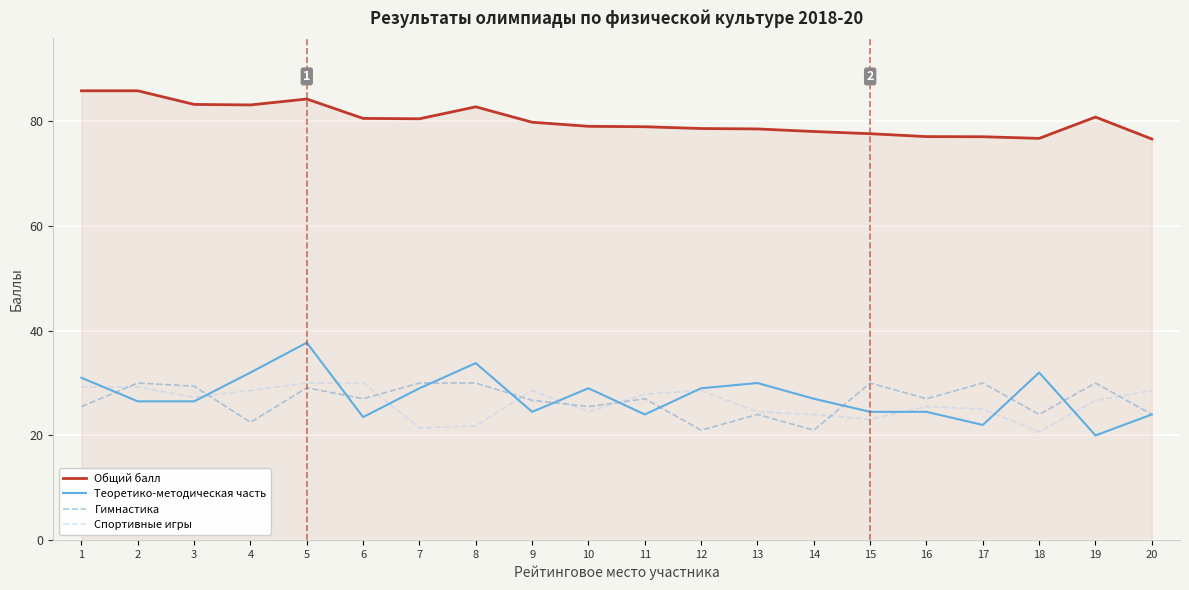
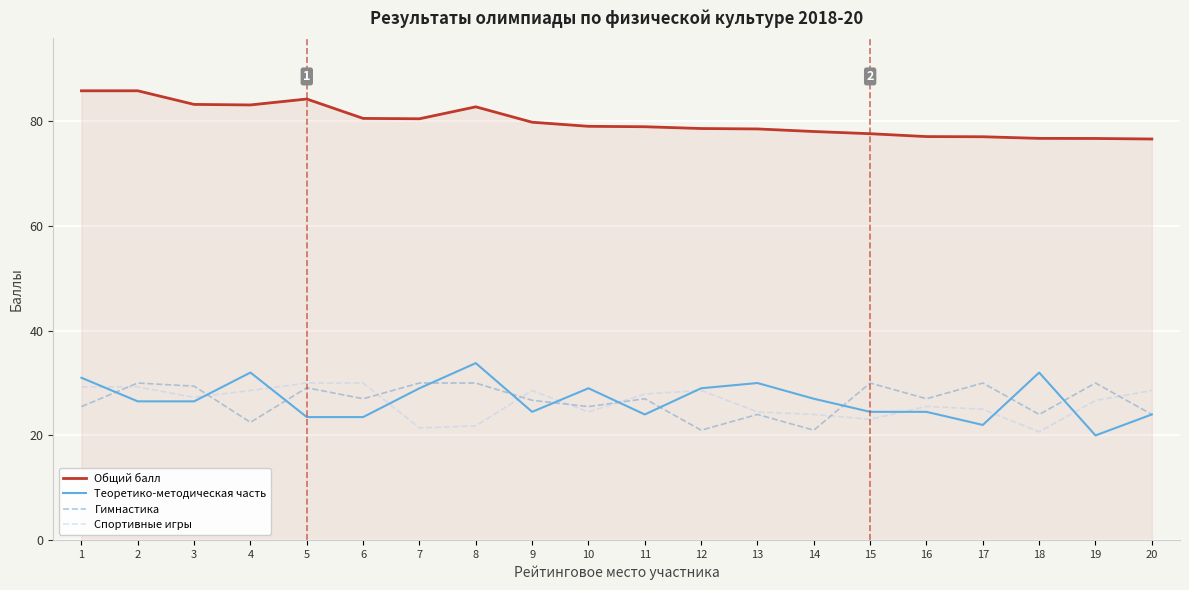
  {
    "Общий балл": {
      "1": 86,
      "2": 86,
      "3": 83,
      "4": 83,
      "6": 81,
      "7": 80,
      "8": 83,
      "9": 80,
      "10": 79,
      "11": 79,
      "12": 79,
      "13": 78,
      "14": 78,
      "15": 78,
      "16": 77,
      "17": 77,
      "18": 77,
-     "19": 81,
+     "19": 77,
      "20": 77
    },
    "Теоретико-методическая часть": {
      "1": 31,
      "2": 27,
      "3": 27,
      "4": 32,
-     "5": 38,
+     "5": 24,
      "6": 24,
      "7": 29,
      "8": 34,
      "9": 25,
      "10": 29,
      "11": 24,
      "13": 30,
      "14": 27,
      "15": 25,
      "16": 25,
      "17": 22,
      "18": 32,
      "19": 20
    }
  }
